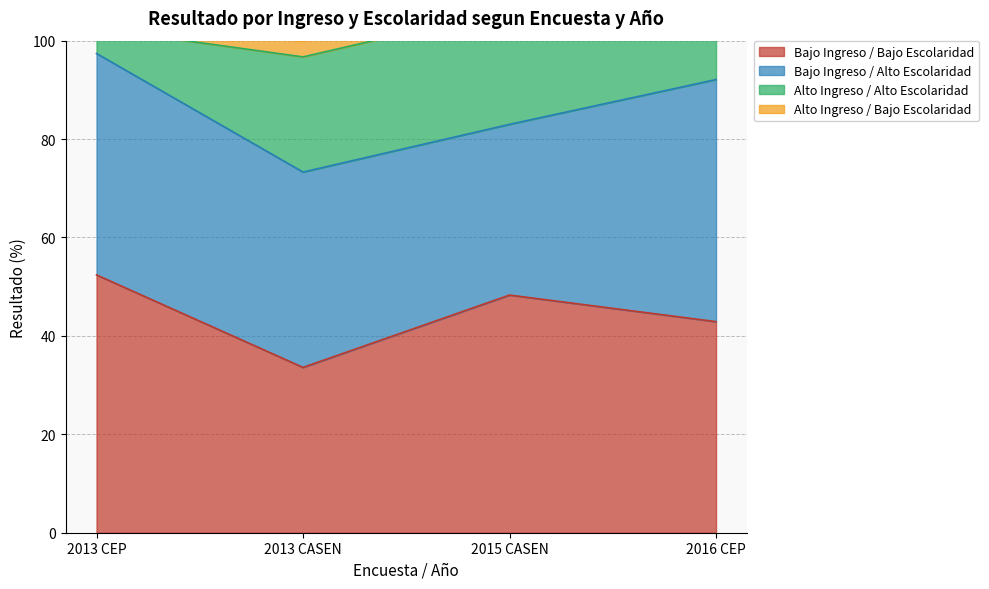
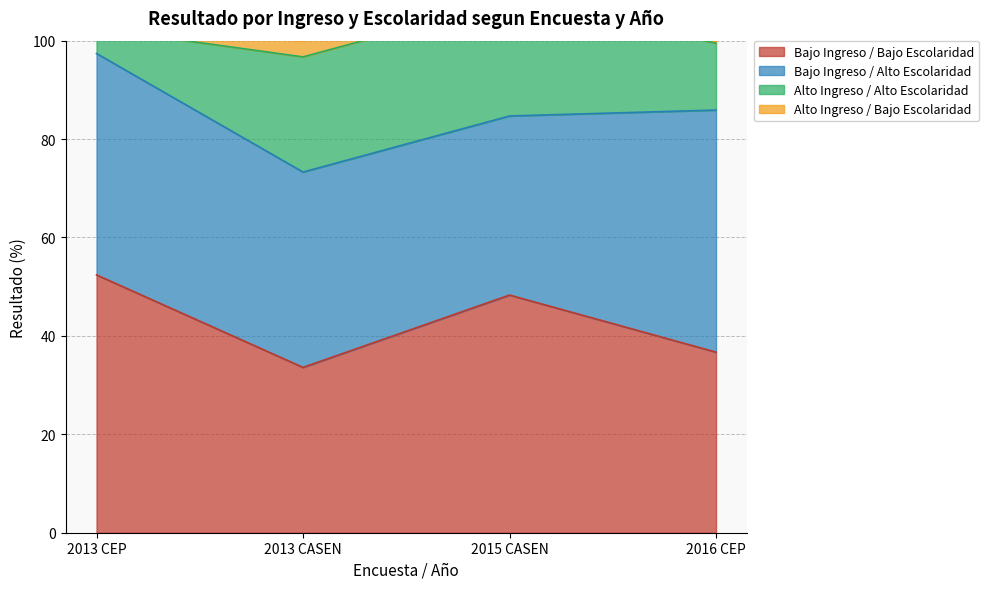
  {
    "Bajo Ingreso / Bajo Escolaridad": {
      "2013 CEP": 52,
      "2013 CASEN": 34,
      "2015 CASEN": 48,
-     "2016 CEP": 43
+     "2016 CEP": 37
    },
    "Bajo Ingreso / Alto Escolaridad": {
      "2013 CEP": 45,
      "2013 CASEN": 40,
-     "2015 CASEN": 35,
+     "2015 CASEN": 36,
      "2016 CEP": 49
    },
    "Alto Ingreso / Alto Escolaridad": {
      "2013 CASEN": 23
    },
    "Alto Ingreso / Bajo Escolaridad": {
      "2013 CASEN": 3
    }
  }
